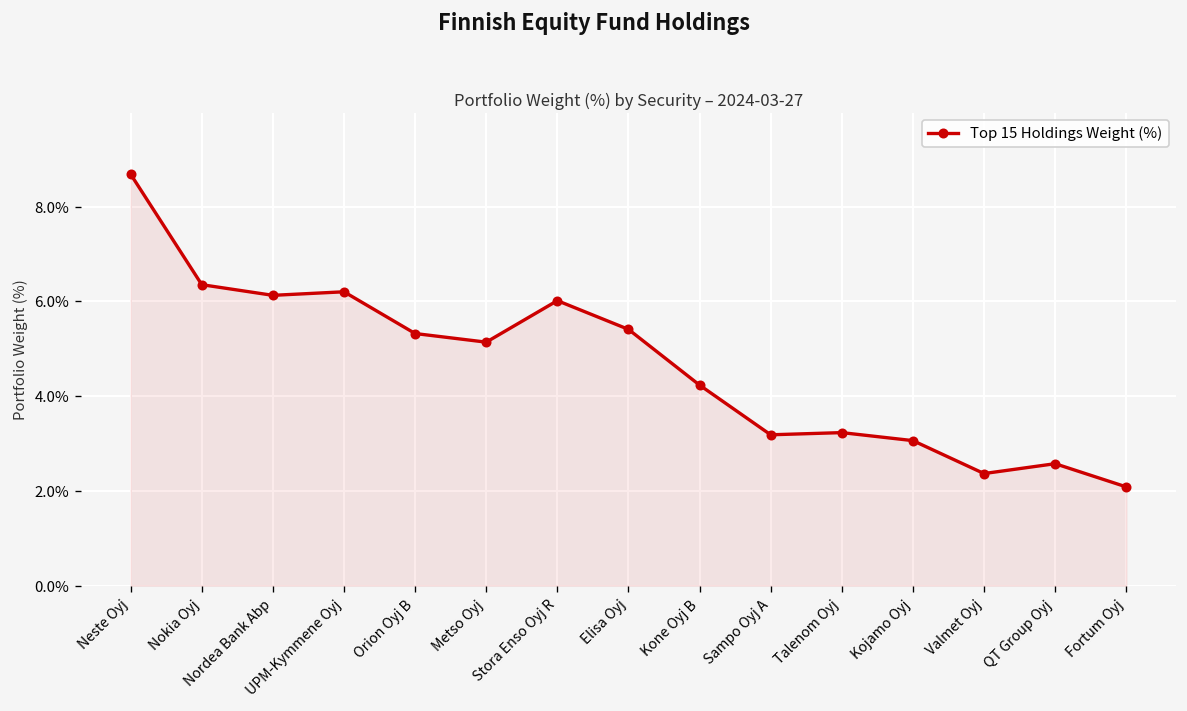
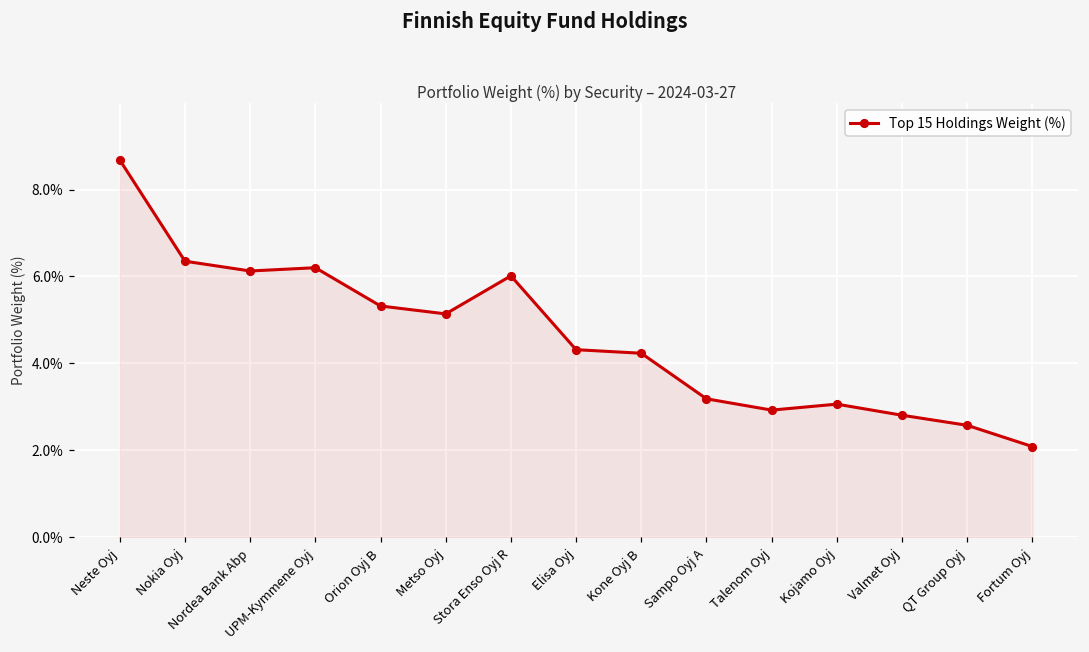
  {
    "Neste Oyj": "8.7%",
    "Nokia Oyj": "6.4%",
    "Nordea Bank Abp": "6.1%",
    "UPM-Kymmene Oyj": "6.2%",
    "Orion Oyj B": "5.3%",
    "Metso Oyj": "5.1%",
    "Stora Enso Oyj R": "6.0%",
-   "Elisa Oyj": "5.4%",
+   "Elisa Oyj": "4.3%",
    "Kone Oyj B": "4.2%",
    "Sampo Oyj A": "3.2%",
-   "Talenom Oyj": "3.2%",
+   "Talenom Oyj": "2.9%",
    "Kojamo Oyj": "3.1%",
-   "Valmet Oyj": "2.4%",
+   "Valmet Oyj": "2.8%",
    "QT Group Oyj": "2.6%",
    "Fortum Oyj": "2.1%"
  }
